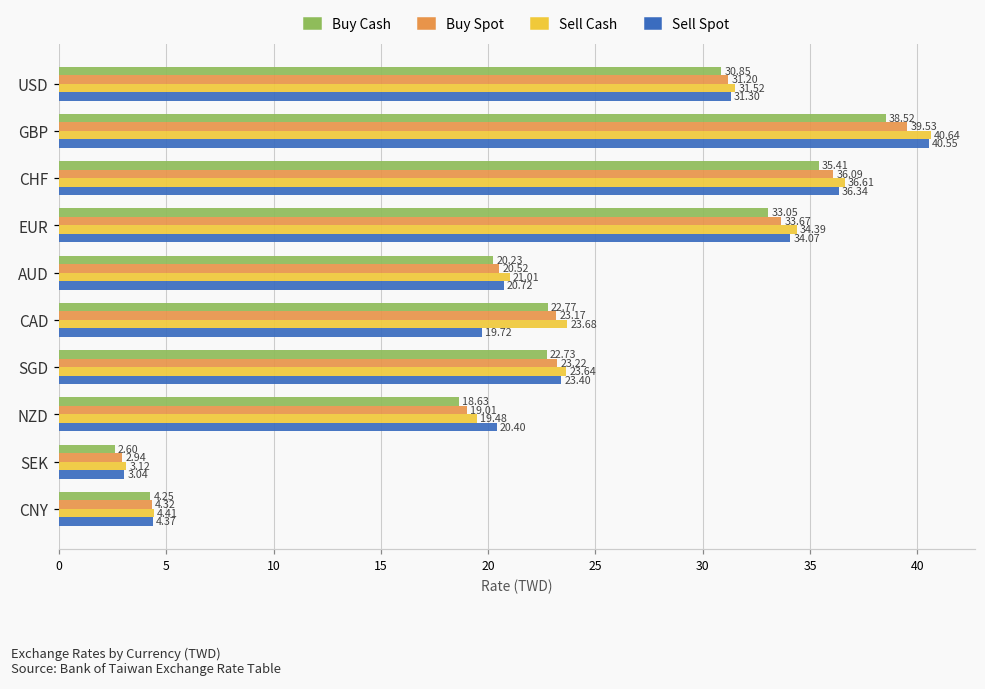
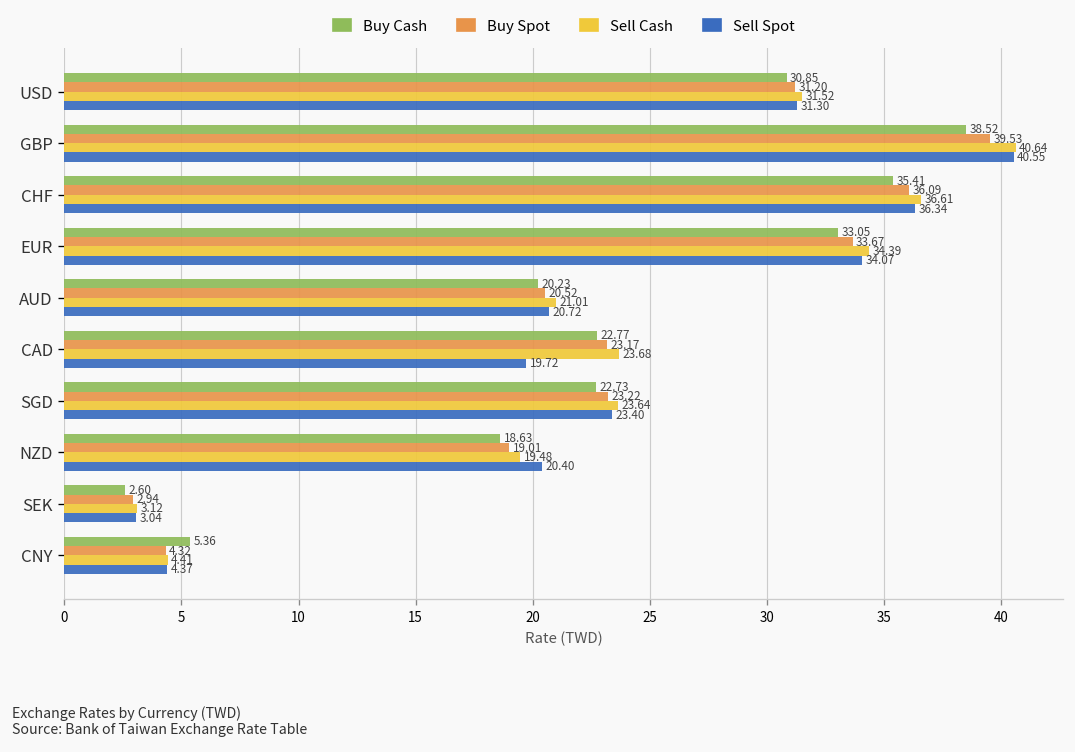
  {
    "Buy Cash": {
      "GBP": 38.52,
      "CHF": 35.41,
      "EUR": 33.05,
      "SGD": 22.73,
      "SEK": 2.60,
-     "CNY": 4.25
+     "CNY": 5.36
    },
    "Sell Spot": {
      "CAD": 19.72,
      "NZD": 20.40
    }
  }
